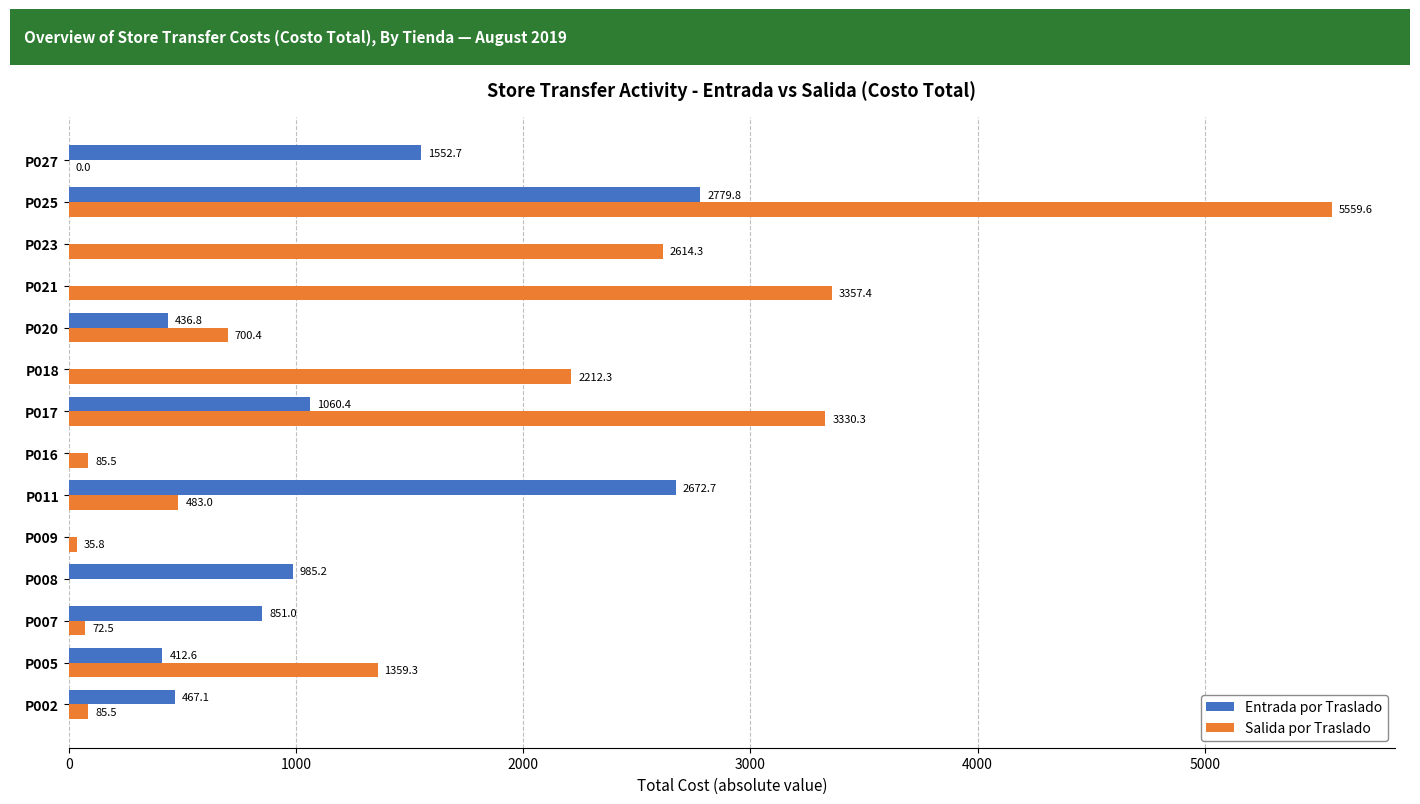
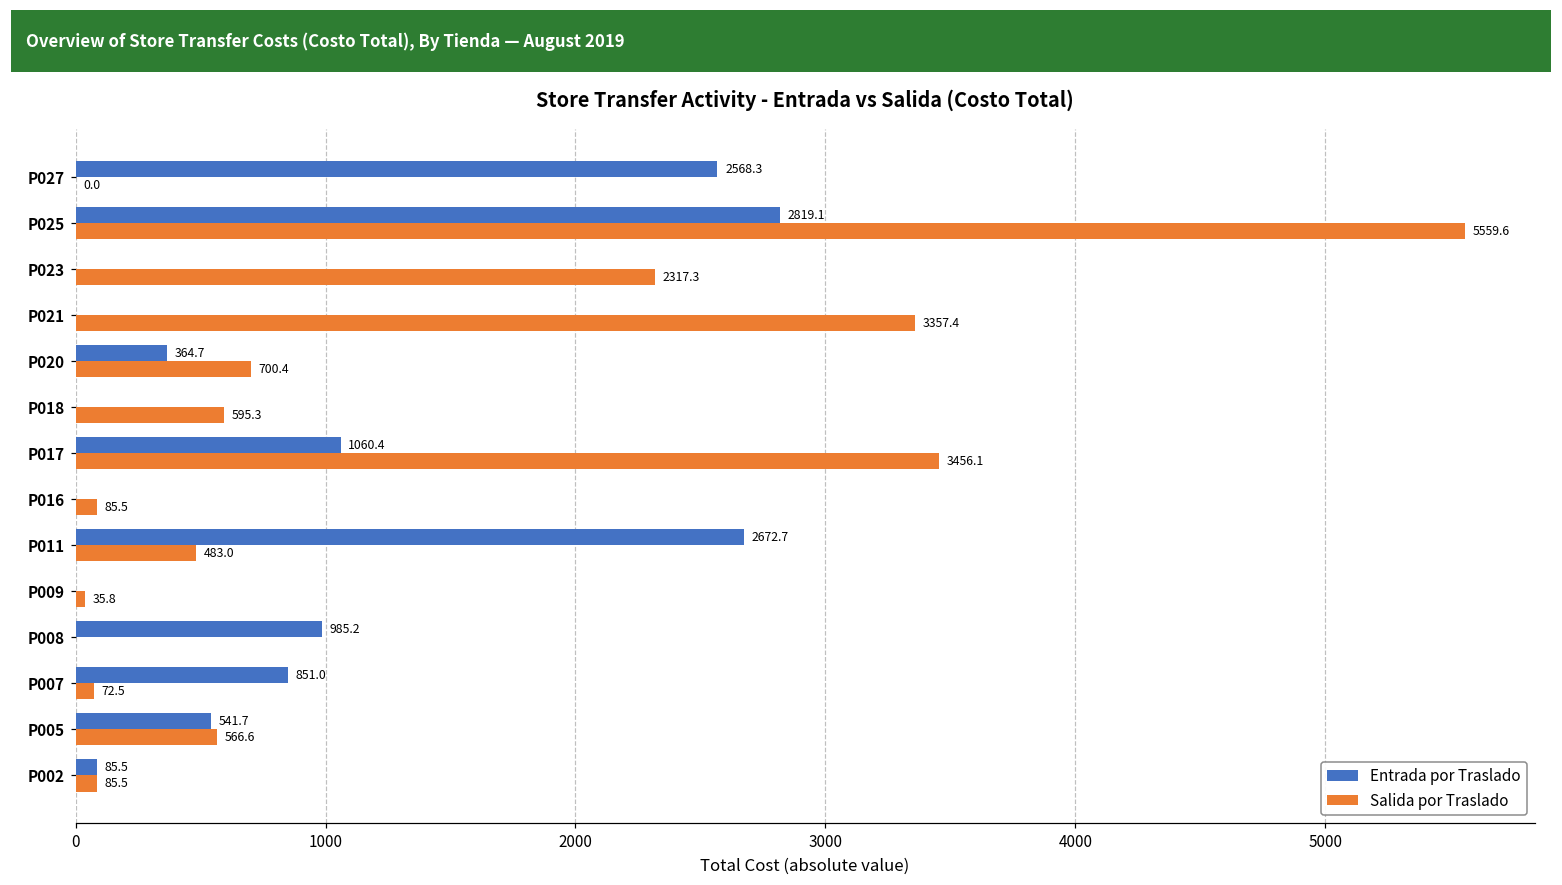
  {
    "Entrada por Traslado": {
-     "P027": 1552.7,
-     "P025": 2779.8,
-     "P020": 436.8,
+     "P027": 2568.3,
+     "P025": 2819.1,
+     "P020": 364.7,
      "P017": 1060.4,
      "P011": 2672.7,
      "P008": 985.2,
      "P007": 851.0,
-     "P005": 412.6,
-     "P002": 467.1
+     "P005": 541.7,
+     "P002": 85.5
    },
    "Salida por Traslado": {
      "P027": 0.0,
      "P025": 5559.6,
-     "P023": 2614.3,
+     "P023": 2317.3,
      "P021": 3357.4,
      "P020": 700.4,
-     "P018": 2212.3,
-     "P017": 3330.3,
+     "P018": 595.3,
+     "P017": 3456.1,
      "P016": 85.5,
      "P011": 483.0,
      "P009": 35.8,
      "P007": 72.5,
-     "P005": 1359.3,
+     "P005": 566.6,
      "P002": 85.5
    }
  }
